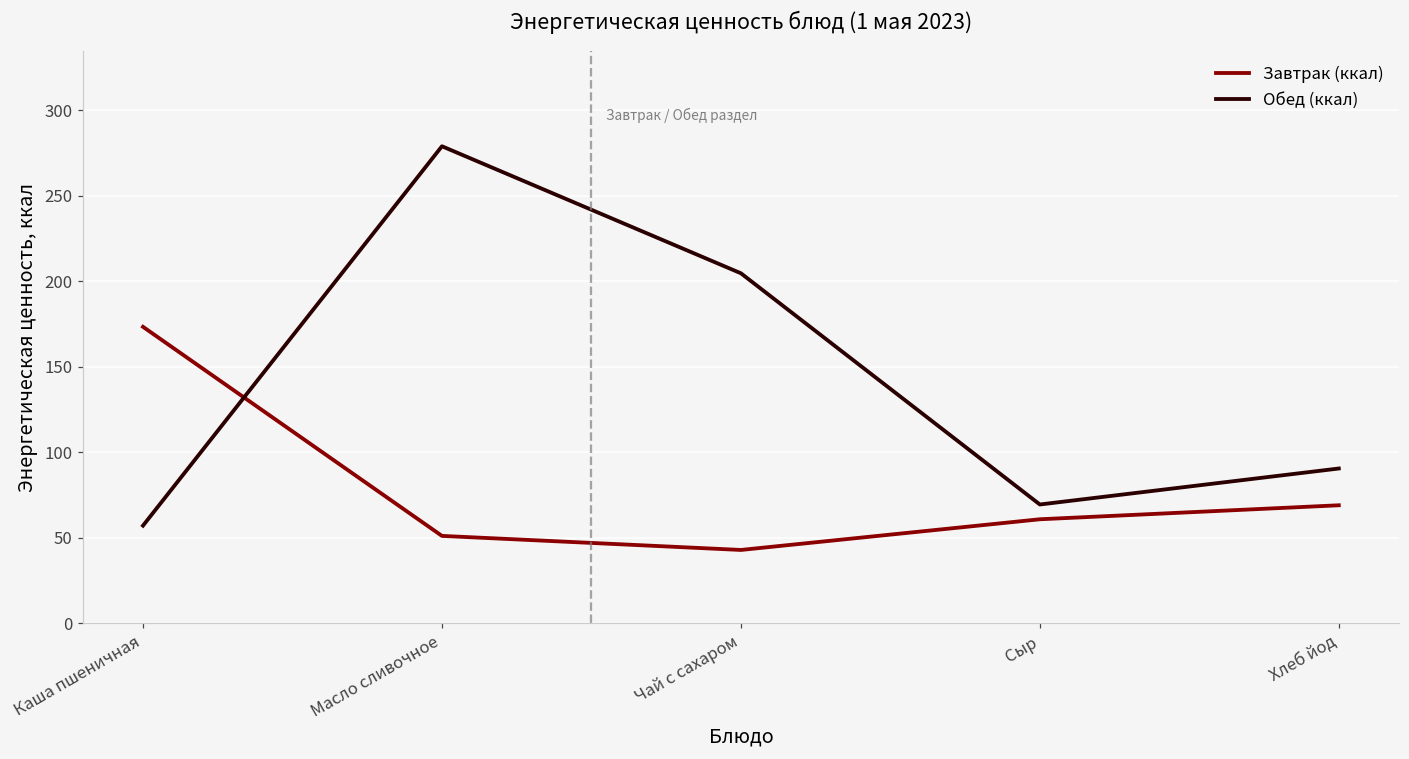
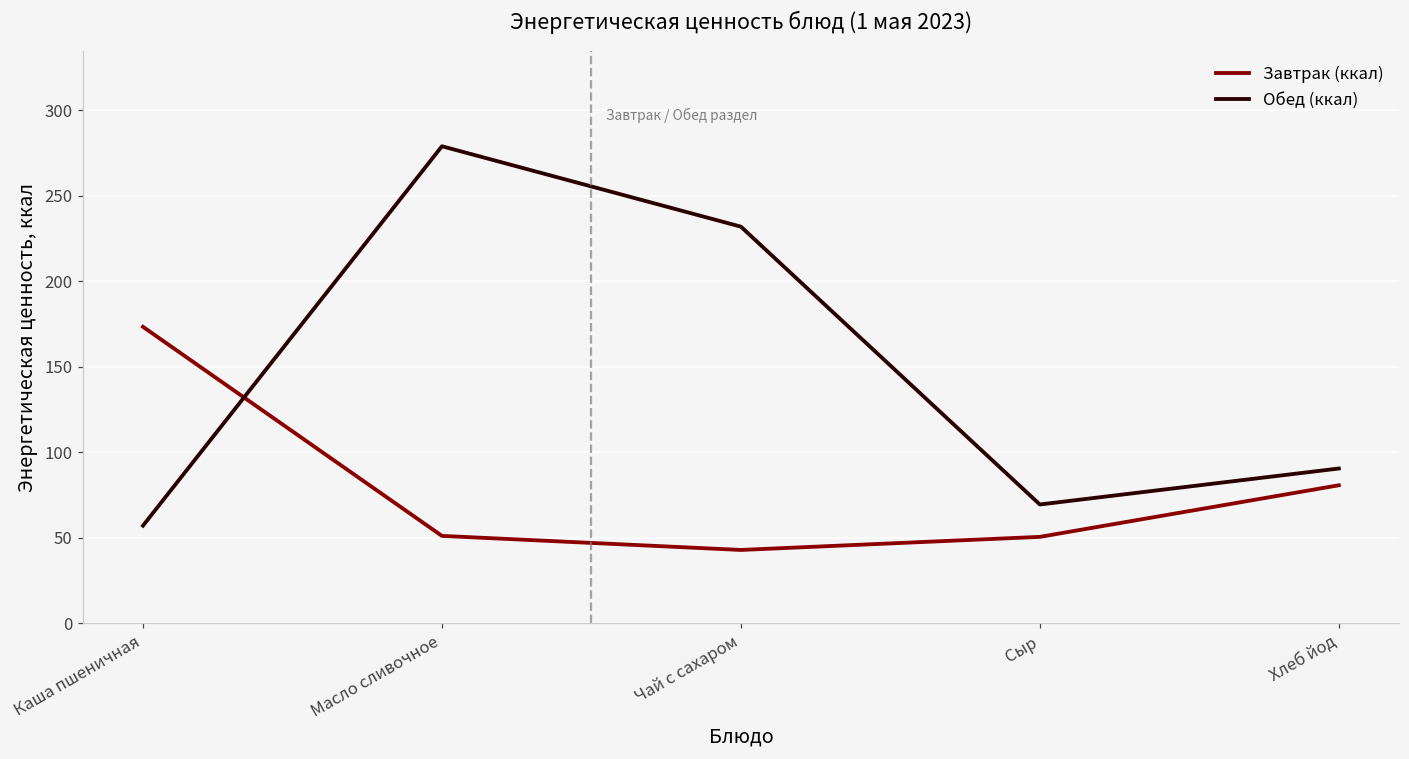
  {
    "Завтрак (ккал)": {
      "Каша пшеничная": 173,
      "Масло сливочное": 51,
      "Чай с сахаром": 43,
-     "Сыр": 61,
-     "Хлеб йод": 69
+     "Сыр": 51,
+     "Хлеб йод": 81
    },
    "Обед (ккал)": {
      "Каша пшеничная": 57,
      "Масло сливочное": 279,
-     "Чай с сахаром": 205,
+     "Чай с сахаром": 232,
      "Сыр": 69,
      "Хлеб йод": 91
    }
  }
